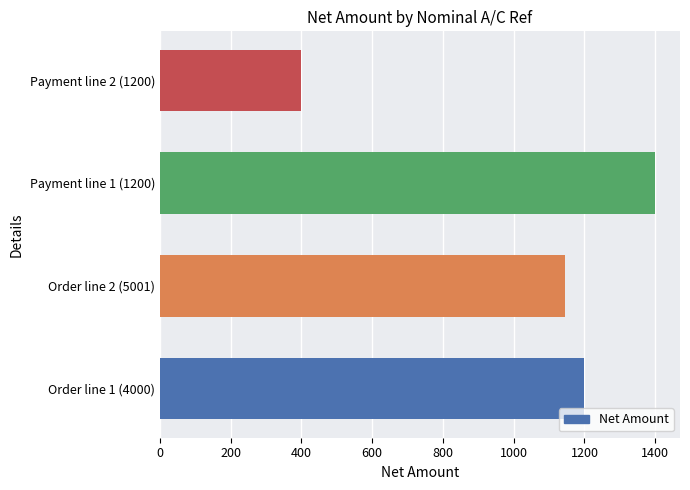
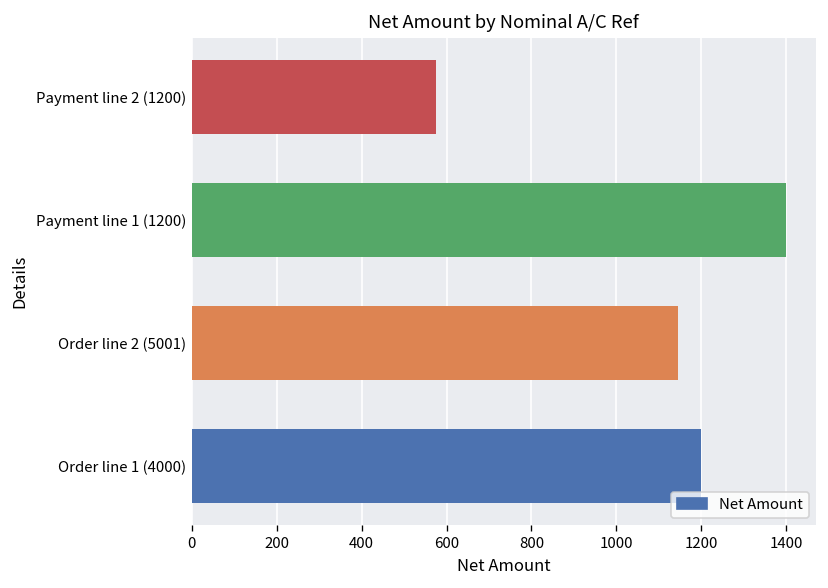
  {
-   "Payment line 2 (1200)": 400,
+   "Payment line 2 (1200)": 580,
    "Payment line 1 (1200)": 1400,
    "Order line 2 (5001)": 1150,
    "Order line 1 (4000)": 1200
  }
